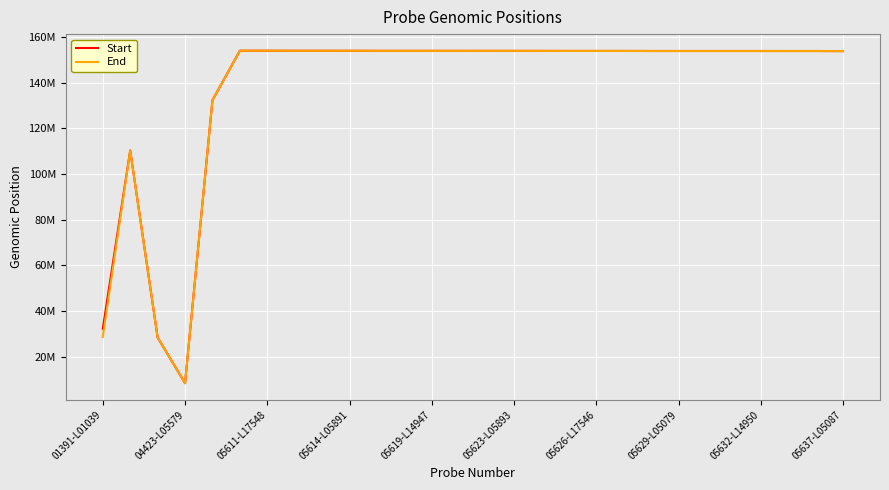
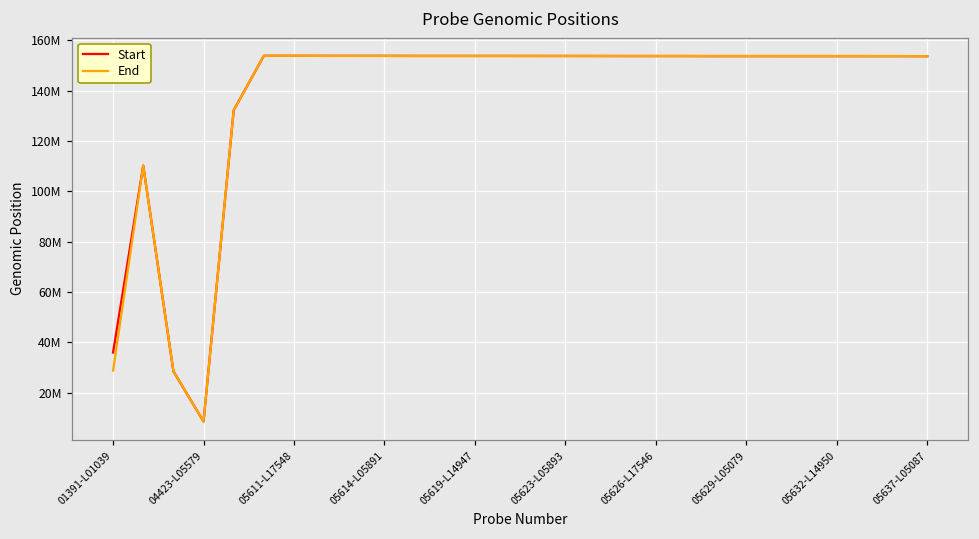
  {
    "Start": {
-     "01391-L01039": 32000000
+     "01391-L01039": 36000000
    },
    "End": {
      "01391-L01039": 29000000
    }
  }
